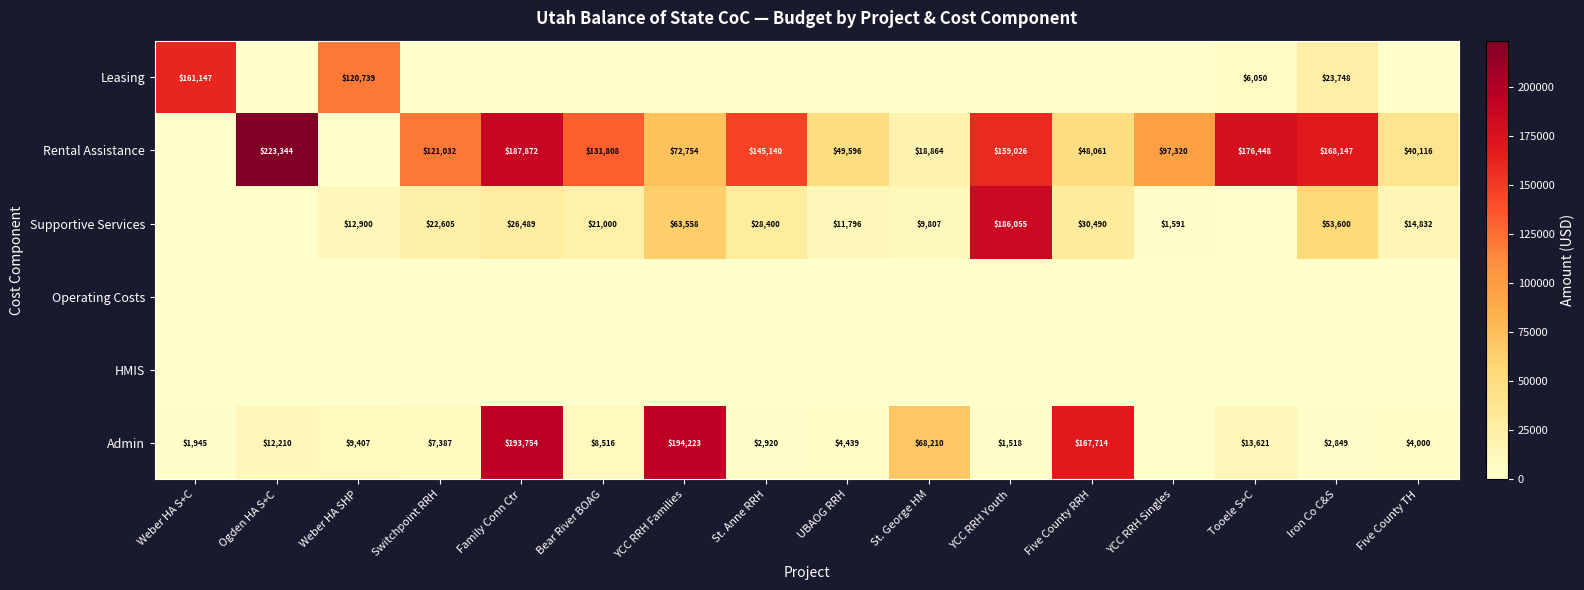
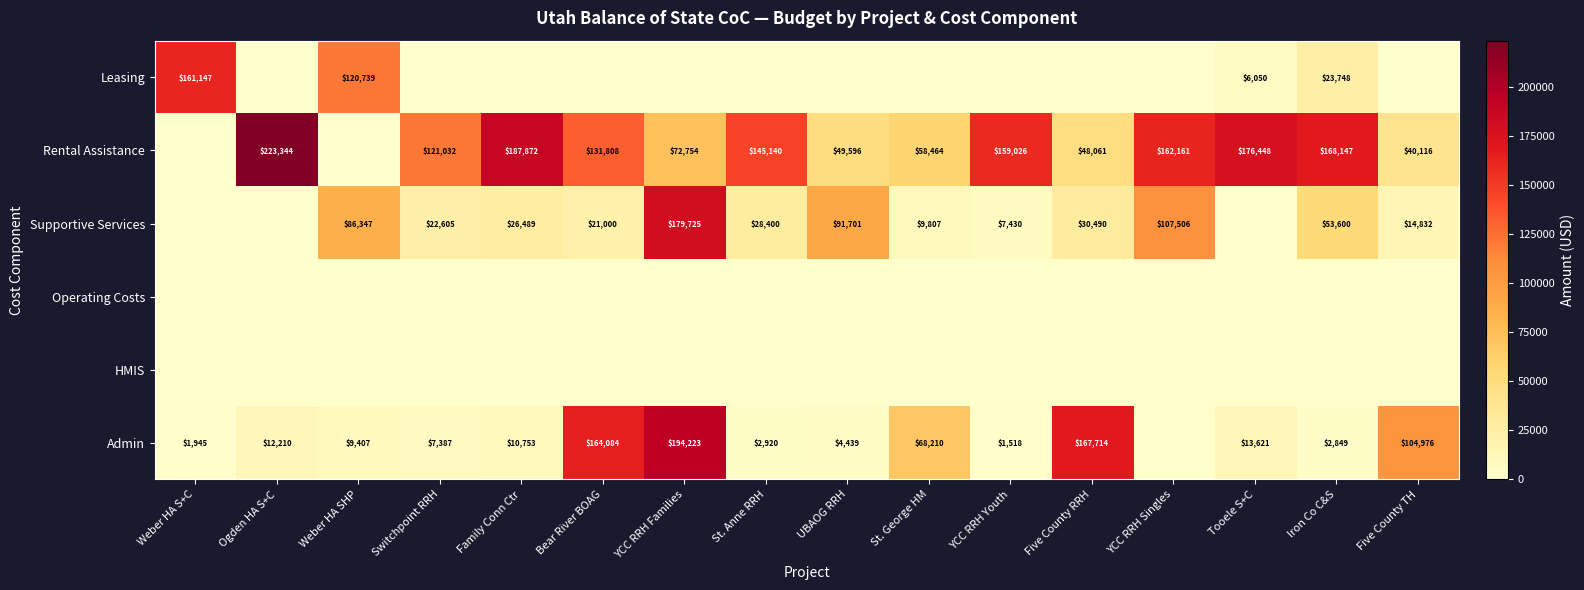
  {
    "Leasing": {
      "Weber HA S+C": "$161,147",
      "Weber HA SHP": "$120,739",
      "Tooele S+C": "$6,050",
      "Iron Co C&S": "$23,748"
    },
    "Rental Assistance": {
      "Ogden HA S+C": "$223,344",
      "Switchpoint RRH": "$121,032",
      "Family Conn Ctr": "$187,872",
      "Bear River BOAG": "$131,808",
      "YCC RRH Families": "$72,754",
      "St. Anne RRH": "$145,140",
      "UBAOG RRH": "$49,596",
-     "St. George HM": "$18,864",
+     "St. George HM": "$58,464",
      "YCC RRH Youth": "$159,026",
      "Five County RRH": "$48,061",
-     "YCC RRH Singles": "$97,320",
+     "YCC RRH Singles": "$162,161",
      "Tooele S+C": "$176,448",
      "Iron Co C&S": "$168,147",
      "Five County TH": "$40,116"
    },
    "Supportive Services": {
-     "Weber HA SHP": "$12,900",
+     "Weber HA SHP": "$86,347",
      "Switchpoint RRH": "$22,605",
      "Family Conn Ctr": "$26,489",
      "Bear River BOAG": "$21,000",
-     "YCC RRH Families": "$63,558",
+     "YCC RRH Families": "$179,725",
      "St. Anne RRH": "$28,400",
-     "UBAOG RRH": "$11,796",
+     "UBAOG RRH": "$91,701",
      "St. George HM": "$9,807",
-     "YCC RRH Youth": "$186,055",
+     "YCC RRH Youth": "$7,430",
      "Five County RRH": "$30,490",
-     "YCC RRH Singles": "$1,591",
+     "YCC RRH Singles": "$107,506",
      "Iron Co C&S": "$53,600",
      "Five County TH": "$14,832"
    },
    "Admin": {
      "Weber HA S+C": "$1,945",
      "Ogden HA S+C": "$12,210",
      "Weber HA SHP": "$9,407",
      "Switchpoint RRH": "$7,387",
-     "Family Conn Ctr": "$193,754",
-     "Bear River BOAG": "$8,516",
+     "Family Conn Ctr": "$10,753",
+     "Bear River BOAG": "$164,084",
      "YCC RRH Families": "$194,223",
      "St. Anne RRH": "$2,920",
      "UBAOG RRH": "$4,439",
      "St. George HM": "$68,210",
      "YCC RRH Youth": "$1,518",
      "Five County RRH": "$167,714",
      "Tooele S+C": "$13,621",
      "Iron Co C&S": "$2,849",
-     "Five County TH": "$4,000"
+     "Five County TH": "$104,976"
    }
  }
